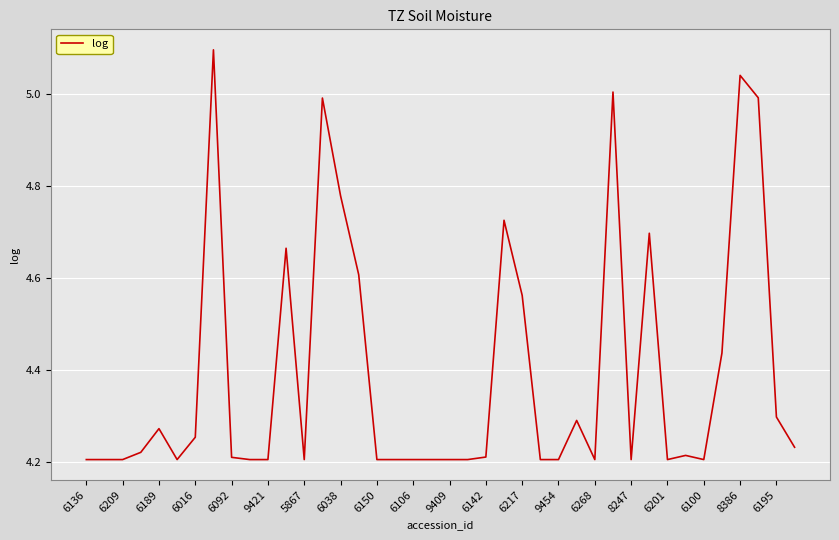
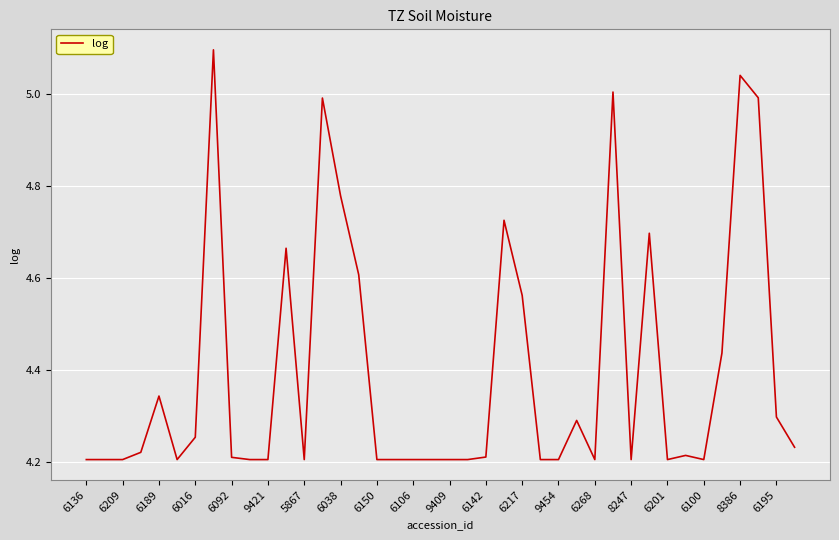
  {
    "6136": 4.20,
    "6209": 4.20,
-   "6189": 4.27,
+   "6189": 4.34,
    "6016": 4.25,
    "6092": 4.21,
    "9421": 4.20,
    "5867": 4.20,
    "6038": 4.78,
    "6150": 4.20,
    "6106": 4.20,
    "9409": 4.20,
    "6142": 4.21,
    "6217": 4.56,
    "9454": 4.20,
    "6268": 4.20,
    "8247": 4.20,
    "6201": 4.20,
    "6100": 4.20,
    "8386": 5.04,
    "6195": 4.30
  }
